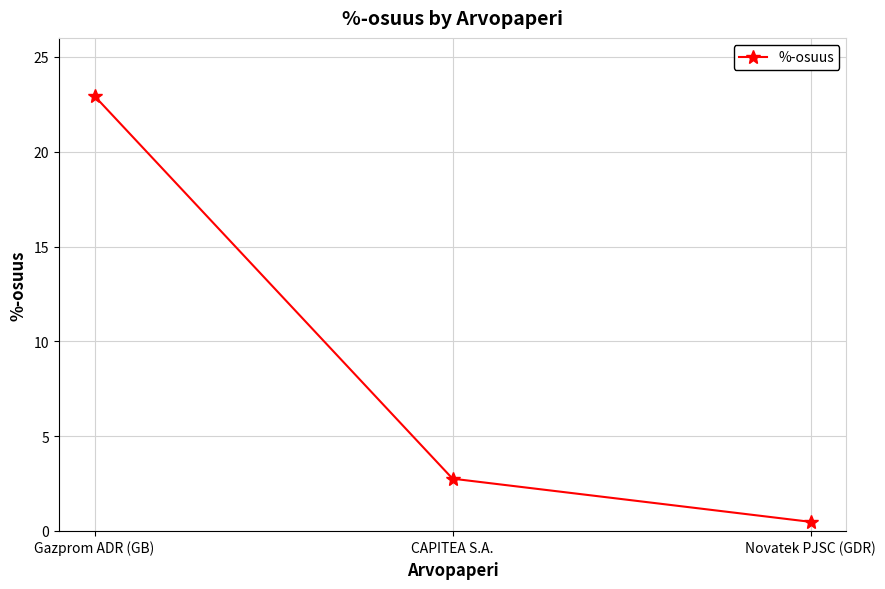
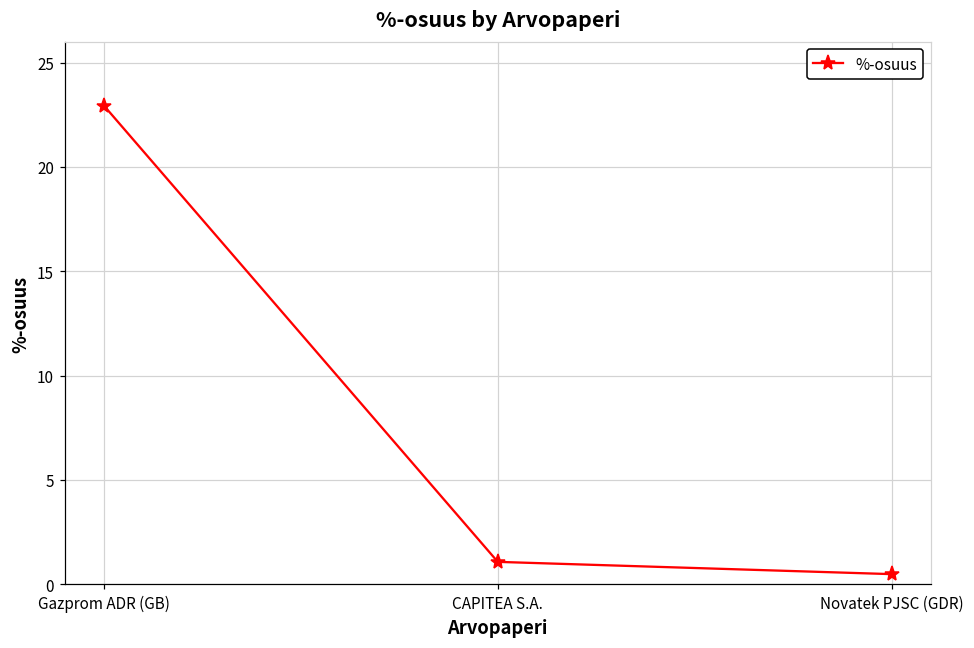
  {
    "Gazprom ADR (GB)": 22.9,
-   "CAPITEA S.A.": 2.8,
+   "CAPITEA S.A.": 1.1,
    "Novatek PJSC (GDR)": 0.5
  }
